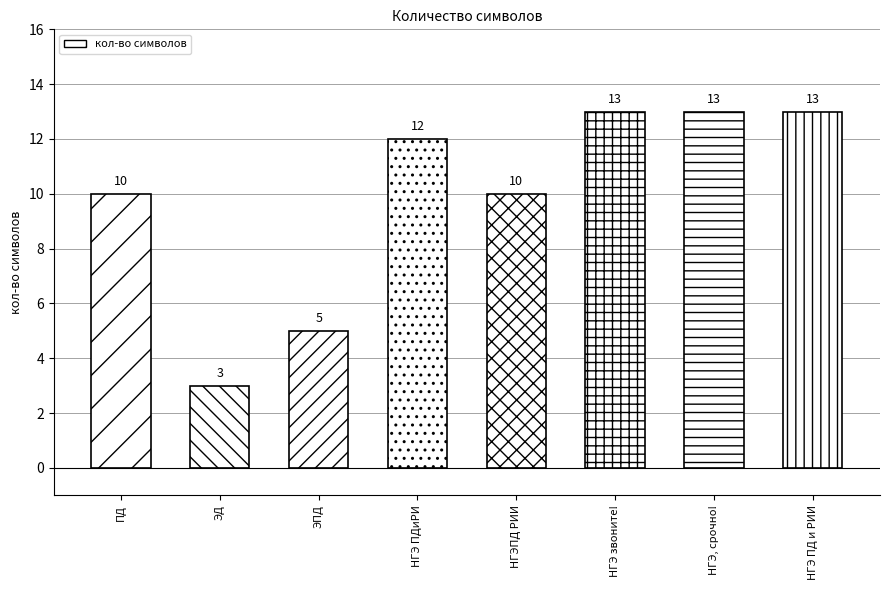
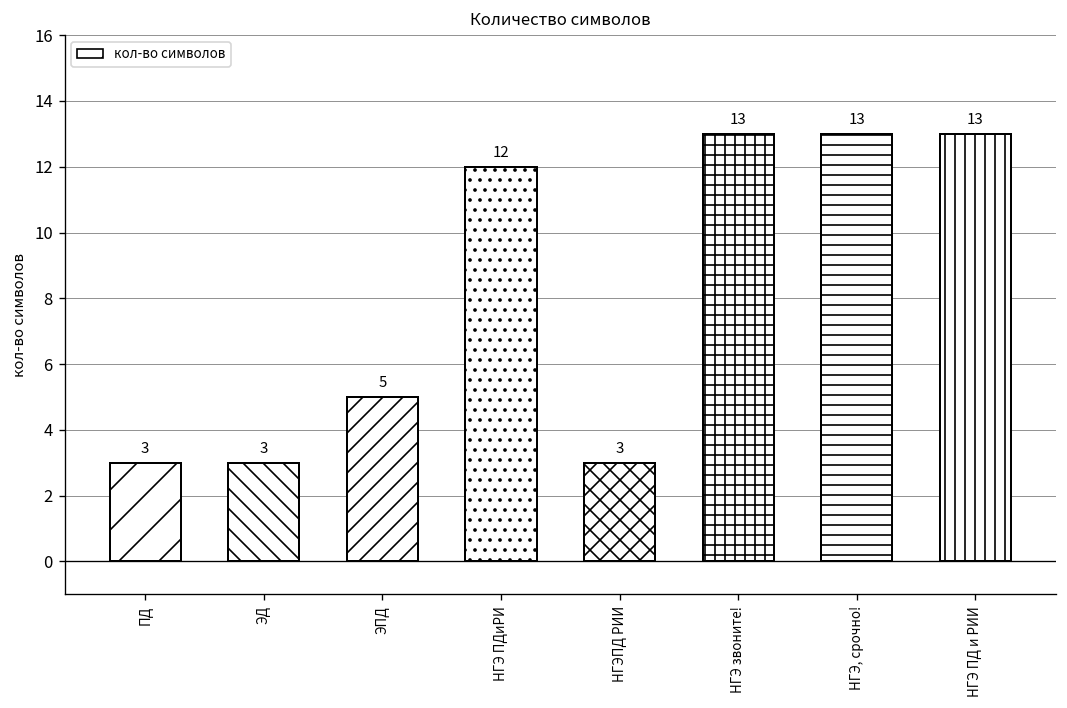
  {
-   "ПД": 10,
+   "ПД": 3,
    "ЭД": 3,
    "ЭПД": 5,
    "НГЭ ПДиРИ": 12,
-   "НГЭПД РИИ": 10,
+   "НГЭПД РИИ": 3,
    "НГЭ звоните!": 13,
    "НГЭ, срочно!": 13,
    "НГЭ ПД и РИИ": 13
  }
